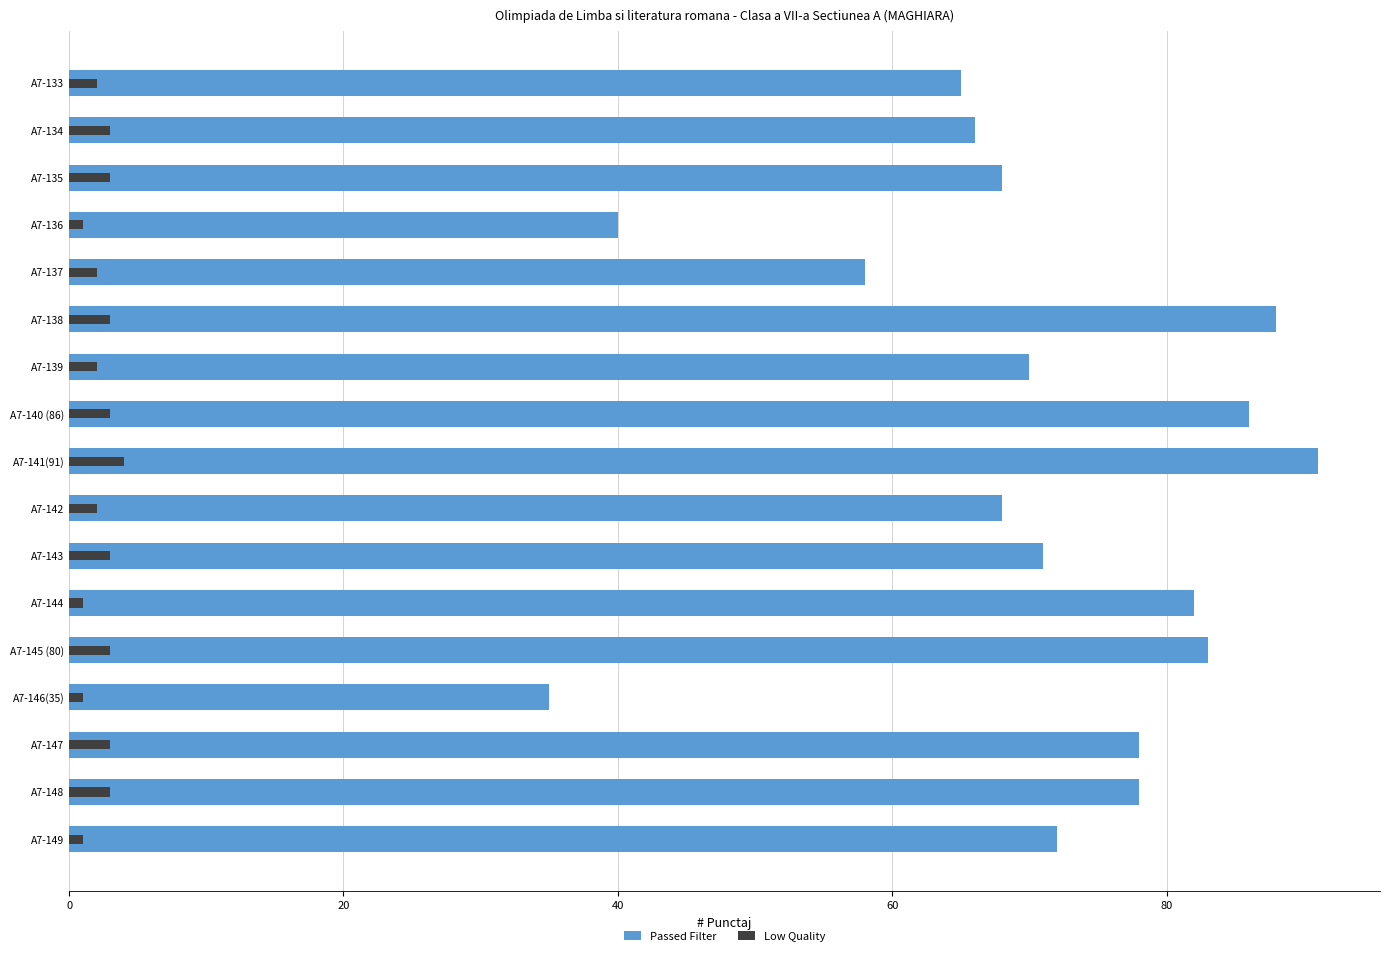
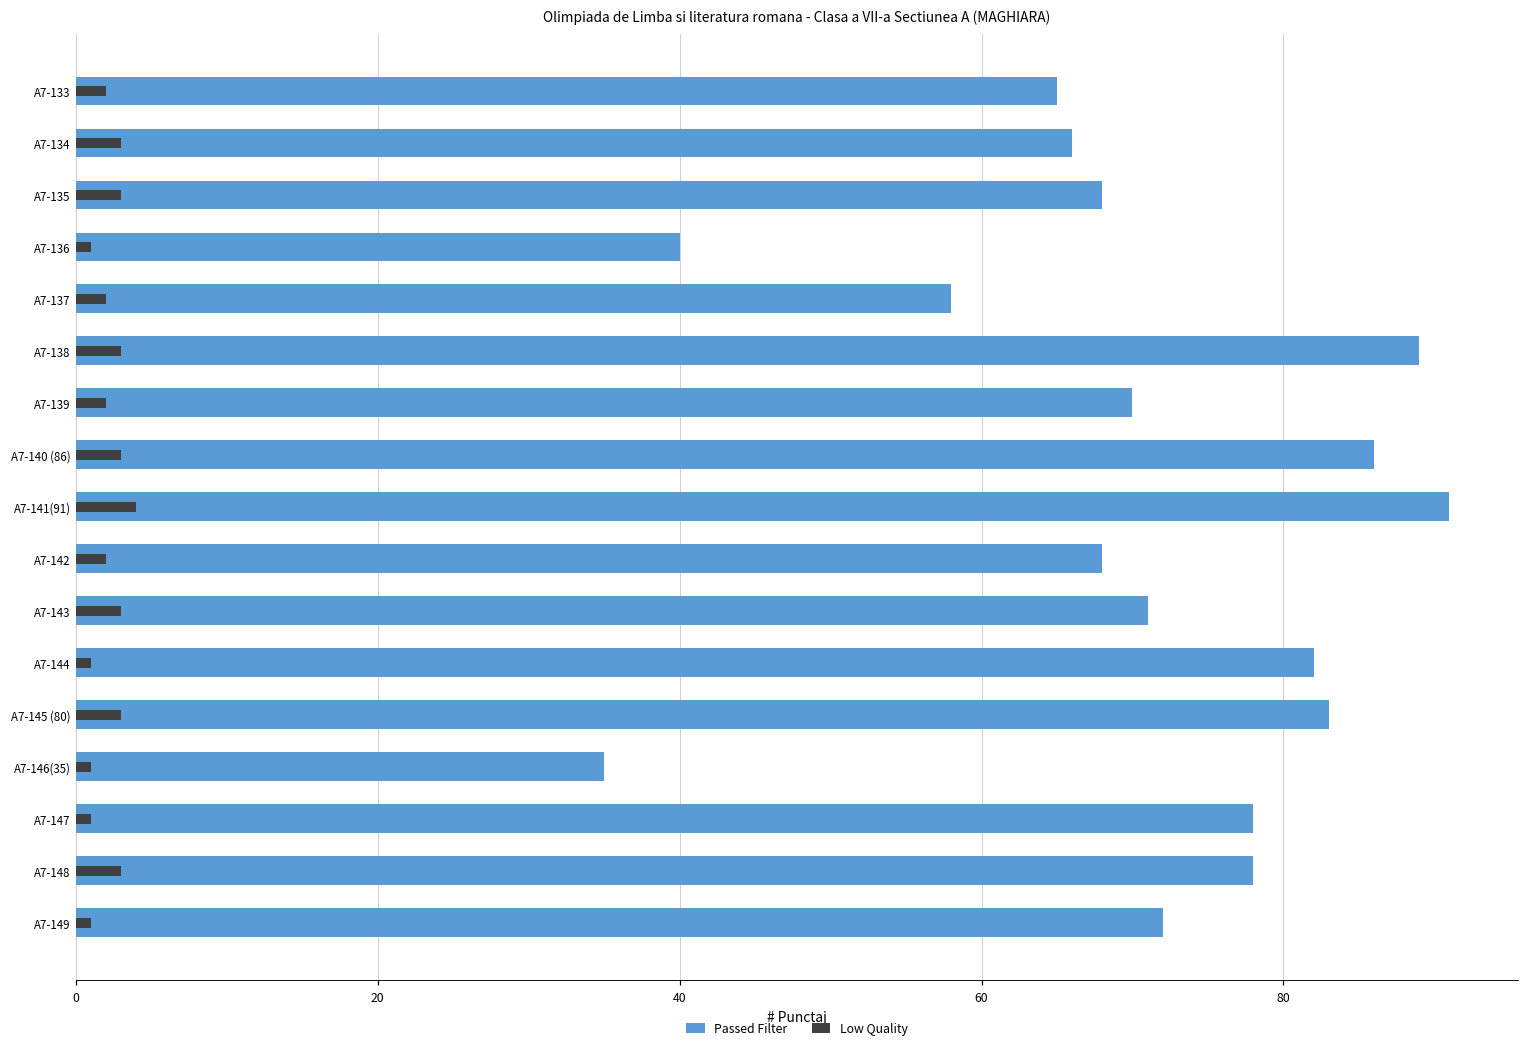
  {
    "Passed Filter": {
      "A7-133": 65,
      "A7-134": 66,
      "A7-135": 68,
      "A7-136": 40,
      "A7-137": 58,
-     "A7-138": 88,
+     "A7-138": 89,
      "A7-139": 70,
      "A7-140 (86)": 86,
      "A7-141(91)": 91,
      "A7-142": 68,
      "A7-143": 71,
      "A7-144": 82,
      "A7-145 (80)": 83,
      "A7-146(35)": 35,
      "A7-147": 78,
      "A7-148": 78,
      "A7-149": 72
    },
    "Low Quality": {
-     "A7-147": 3
+     "A7-147": 1
    }
  }
